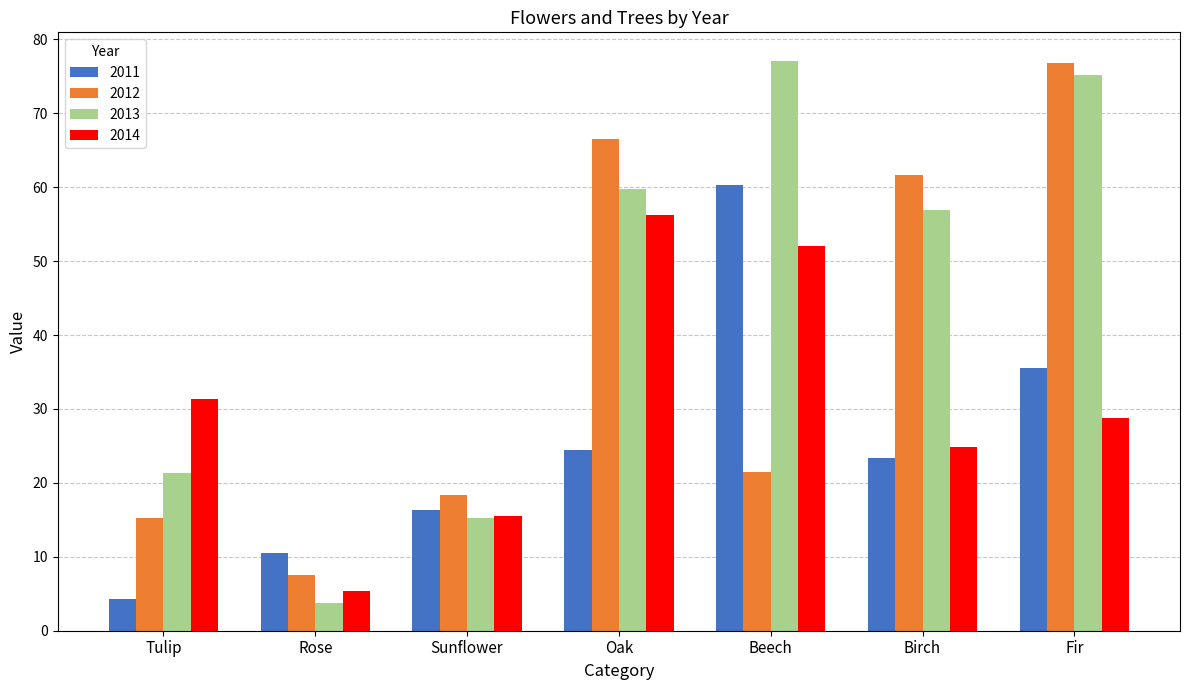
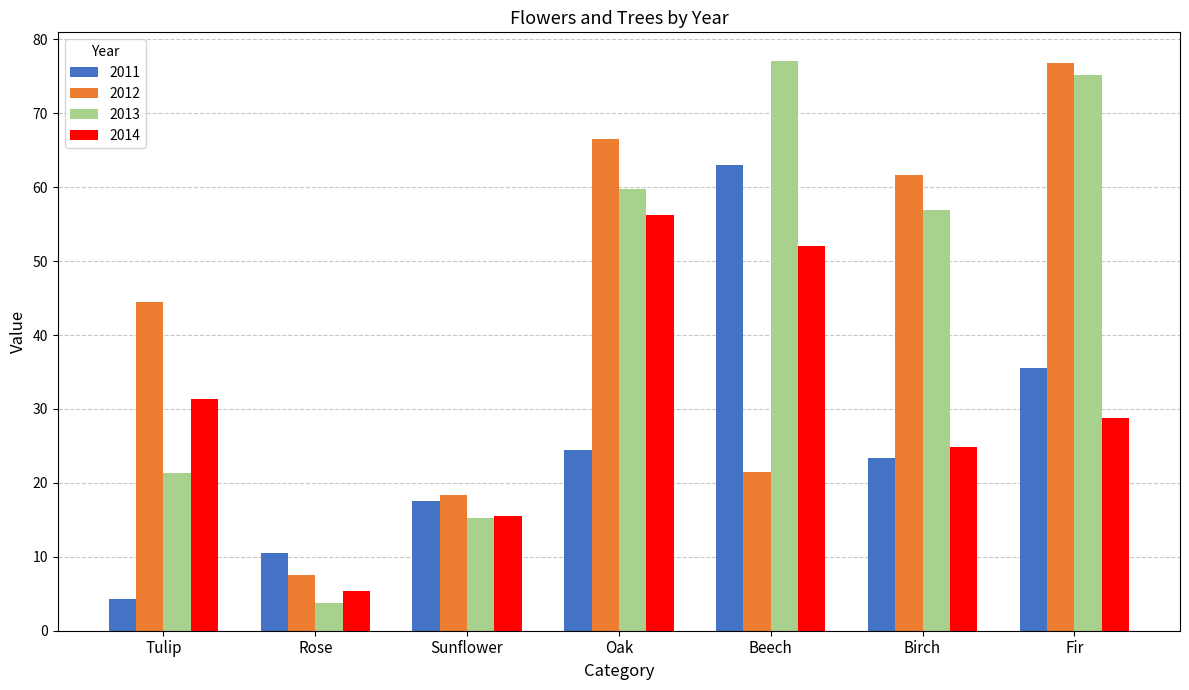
  {
    "2011": {
      "Tulip": 4,
      "Rose": 11,
-     "Sunflower": 16,
+     "Sunflower": 18,
      "Oak": 25,
-     "Beech": 60,
+     "Beech": 63,
      "Birch": 23,
      "Fir": 36
    },
    "2012": {
-     "Tulip": 15,
+     "Tulip": 45,
      "Rose": 8,
      "Sunflower": 18,
      "Oak": 67,
      "Beech": 22,
      "Birch": 62,
      "Fir": 77
    },
    "2013": {
      "Tulip": 21,
      "Rose": 4,
      "Sunflower": 15,
      "Oak": 60,
      "Beech": 77,
      "Birch": 57,
      "Fir": 75
    },
    "2014": {
      "Tulip": 31,
      "Rose": 5,
      "Sunflower": 16,
      "Oak": 56,
      "Beech": 52,
      "Birch": 25,
      "Fir": 29
    }
  }
